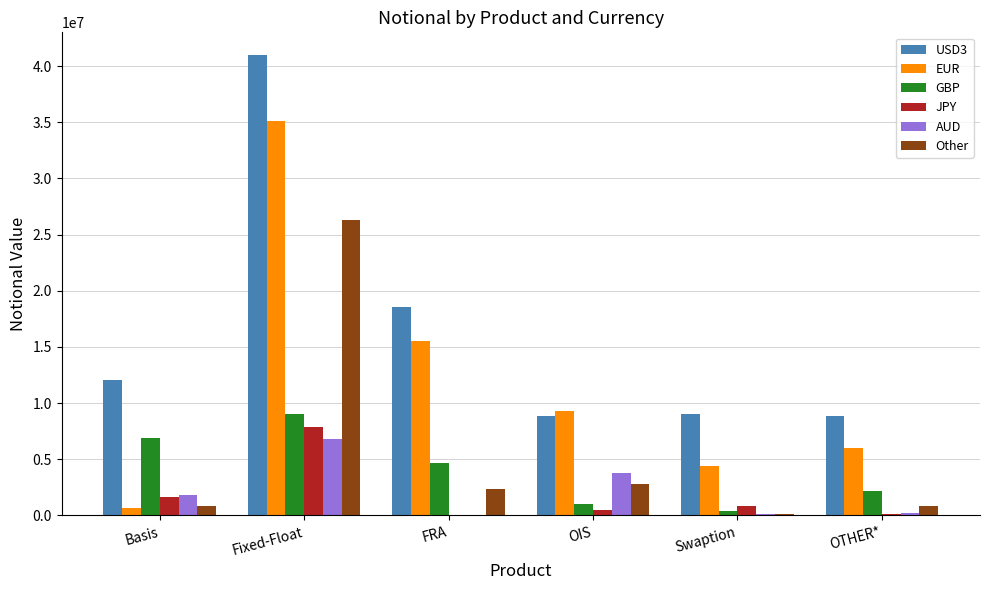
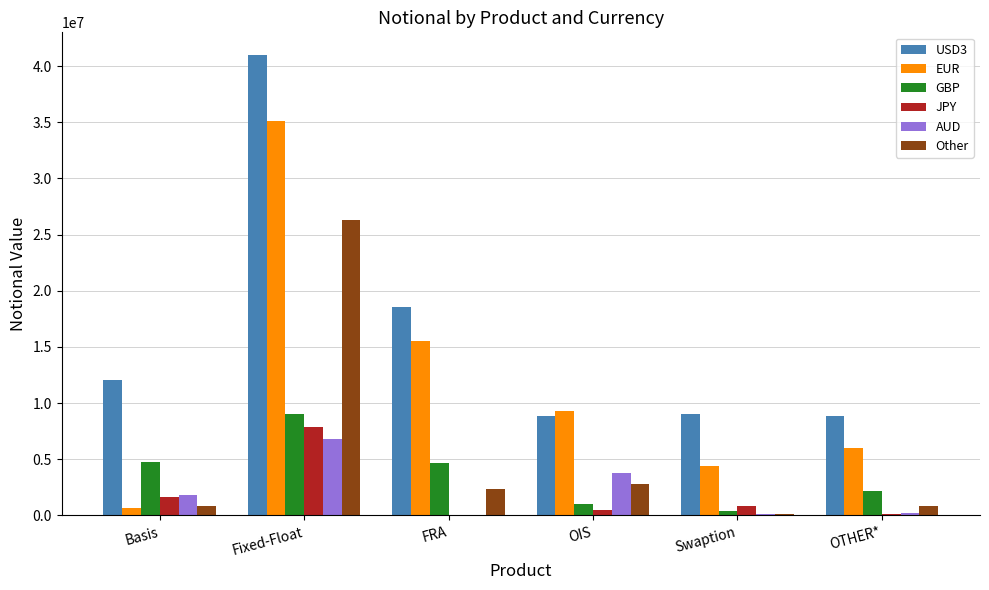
  {
    "USD3": {
      "Basis": 12100000,
      "Fixed-Float": 41000000,
      "FRA": 18600000,
      "OIS": 8900000,
      "Swaption": 9100000,
      "OTHER*": 8900000
    },
    "EUR": {
      "Basis": 700000,
      "Fixed-Float": 35100000,
      "FRA": 15500000,
      "OIS": 9300000,
      "Swaption": 4400000,
      "OTHER*": 6000000
    },
    "GBP": {
-     "Basis": 6900000,
+     "Basis": 4700000,
      "Fixed-Float": 9000000,
      "FRA": 4700000,
      "OIS": 1000000,
      "Swaption": 400000,
      "OTHER*": 2200000
    },
    "AUD": {
      "Basis": 1800000,
      "Fixed-Float": 6800000,
      "FRA": 0,
      "OIS": 3800000
    }
  }
